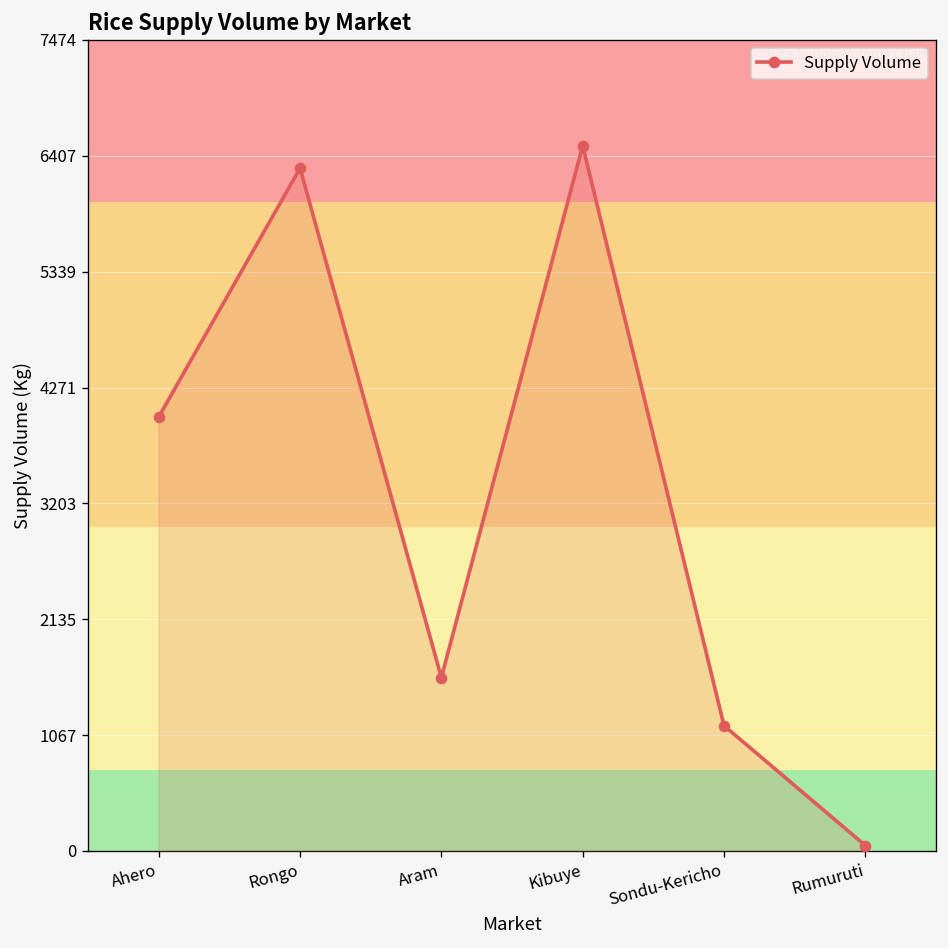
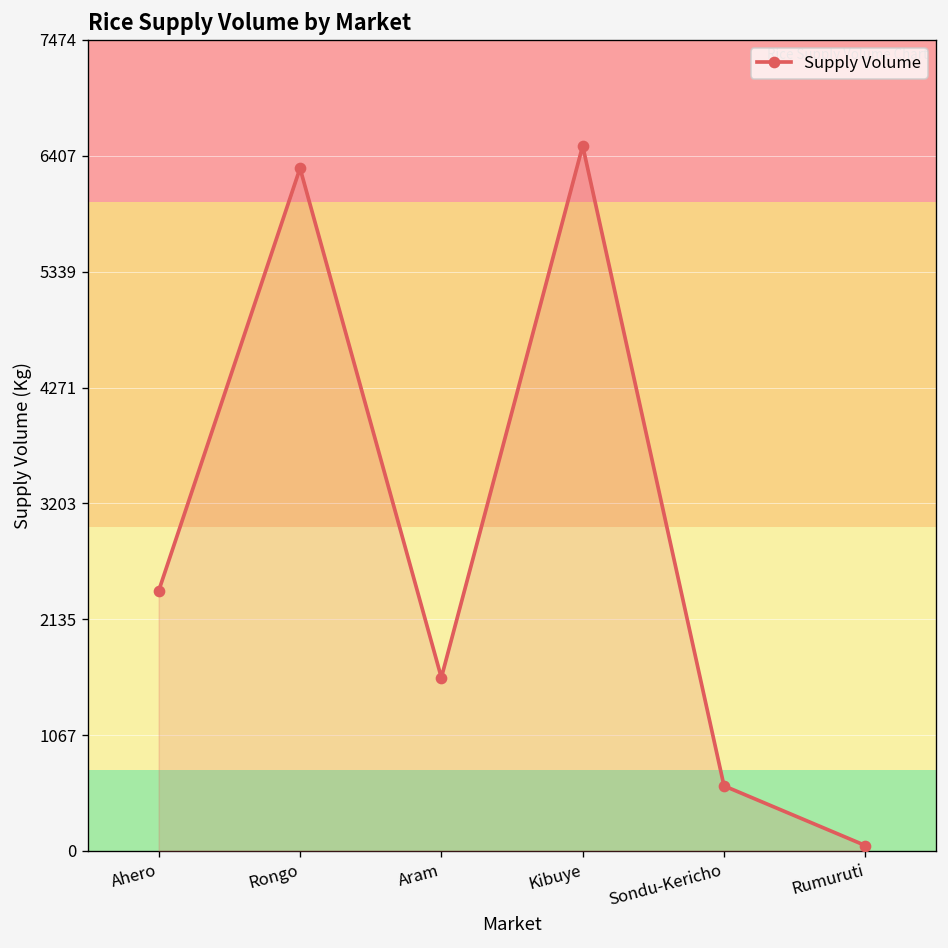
  {
-   "Ahero": 4000,
+   "Ahero": 2400,
    "Rongo": 6300,
    "Aram": 1600,
    "Kibuye": 6500,
-   "Sondu-Kericho": 1200,
+   "Sondu-Kericho": 600,
    "Rumuruti": 0
  }
